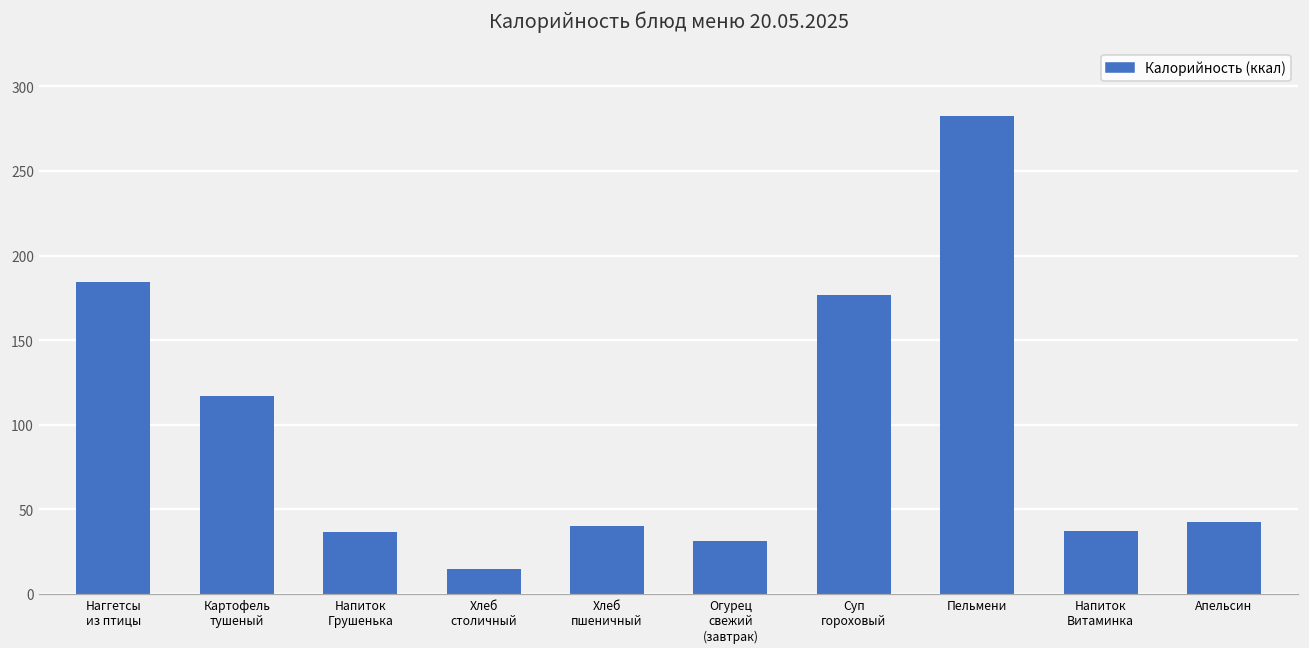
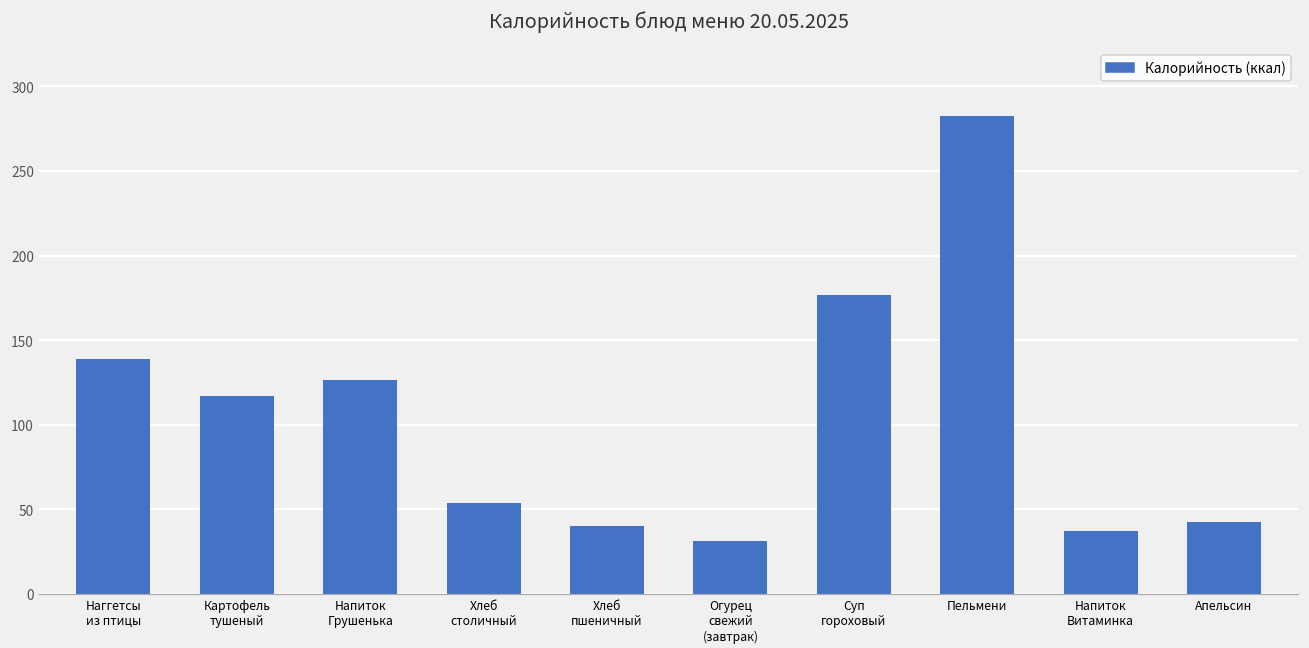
  {
-   "Наггетсы из птицы": 185,
+   "Наггетсы из птицы": 139,
    "Картофель тушеный": 117,
-   "Напиток Грушенька": 37,
-   "Хлеб столичный": 15,
+   "Напиток Грушенька": 126,
+   "Хлеб столичный": 54,
    "Хлеб пшеничный": 40,
    "Огурец свежий (завтрак)": 31,
    "Суп гороховый": 177,
    "Пельмени": 283,
    "Напиток Витаминка": 37,
    "Апельсин": 43
  }
